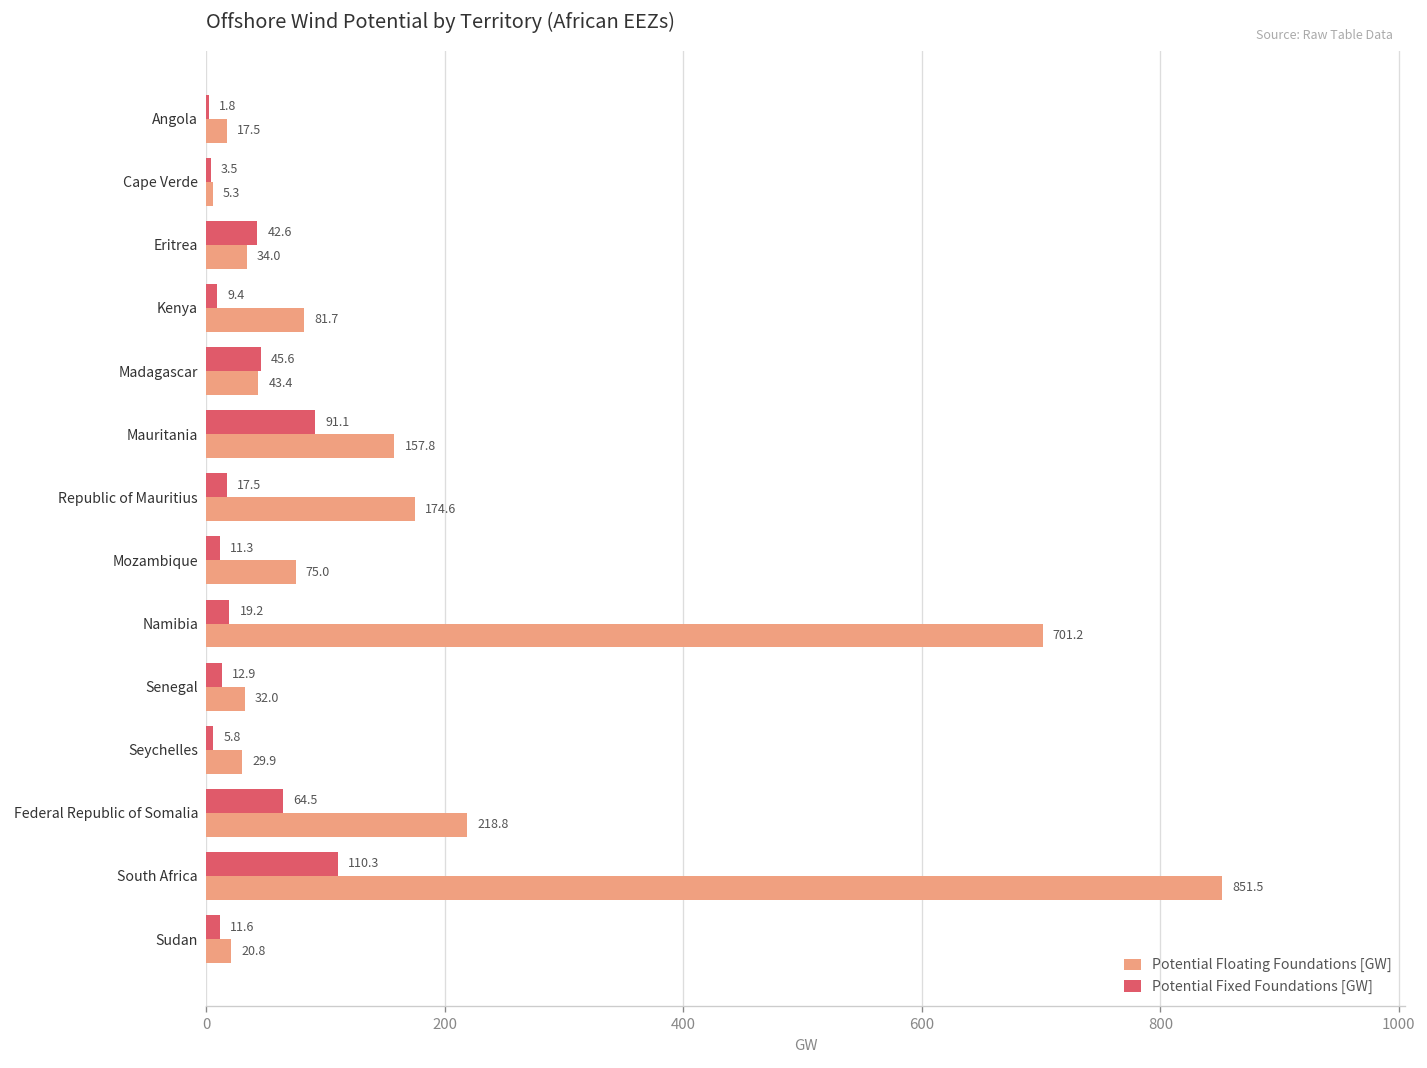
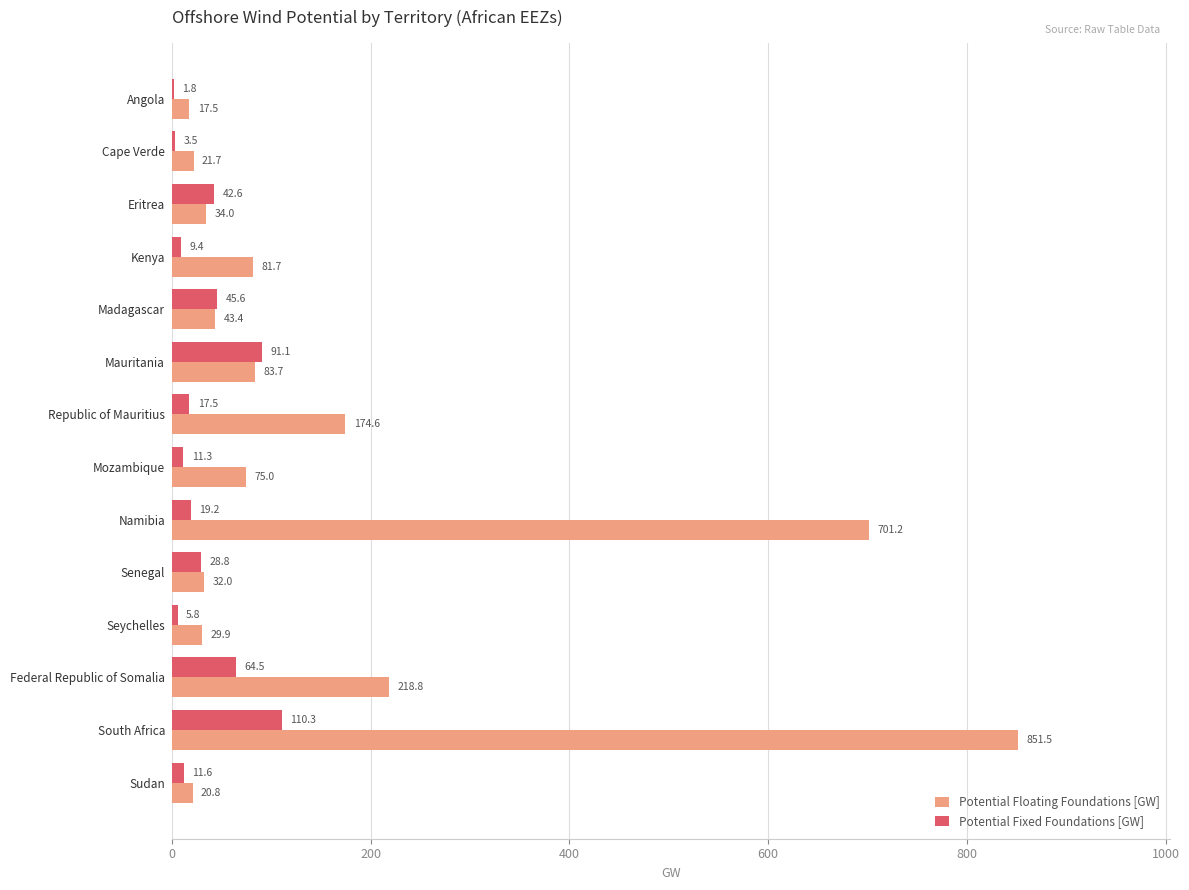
  {
    "Potential Floating Foundations [GW]": {
      "Angola": 17.5,
-     "Cape Verde": 5.3,
+     "Cape Verde": 21.7,
      "Eritrea": 34.0,
      "Kenya": 81.7,
      "Madagascar": 43.4,
-     "Mauritania": 157.8,
+     "Mauritania": 83.7,
      "Republic of Mauritius": 174.6,
      "Mozambique": 75.0,
      "Namibia": 701.2,
      "Senegal": 32.0,
      "Seychelles": 29.9,
      "Federal Republic of Somalia": 218.8,
      "South Africa": 851.5,
      "Sudan": 20.8
    },
    "Potential Fixed Foundations [GW]": {
      "Angola": 1.8,
      "Cape Verde": 3.5,
      "Eritrea": 42.6,
      "Kenya": 9.4,
      "Madagascar": 45.6,
      "Mauritania": 91.1,
      "Republic of Mauritius": 17.5,
      "Mozambique": 11.3,
      "Namibia": 19.2,
-     "Senegal": 12.9,
+     "Senegal": 28.8,
      "Seychelles": 5.8,
      "Federal Republic of Somalia": 64.5,
      "South Africa": 110.3,
      "Sudan": 11.6
    }
  }
